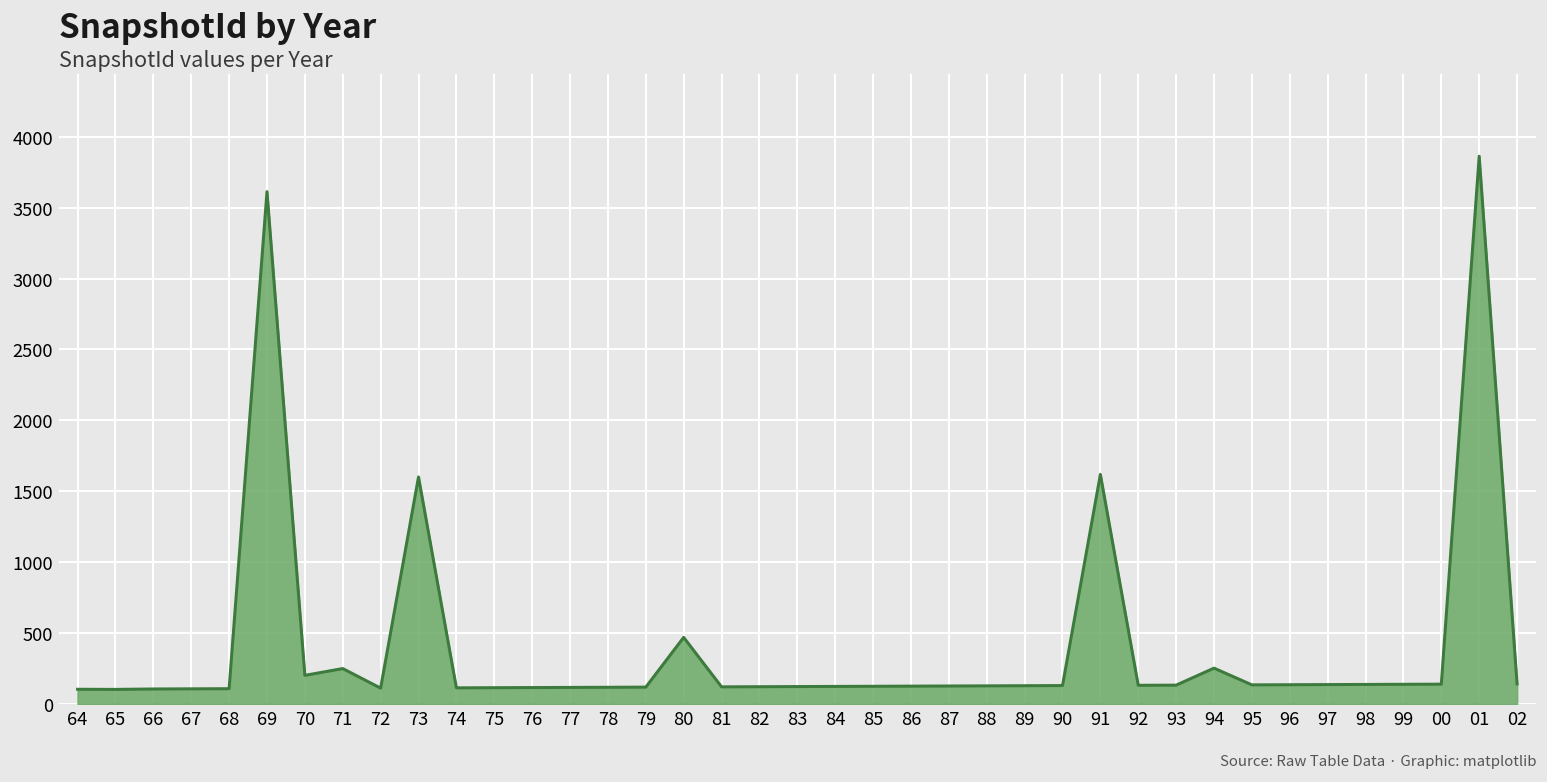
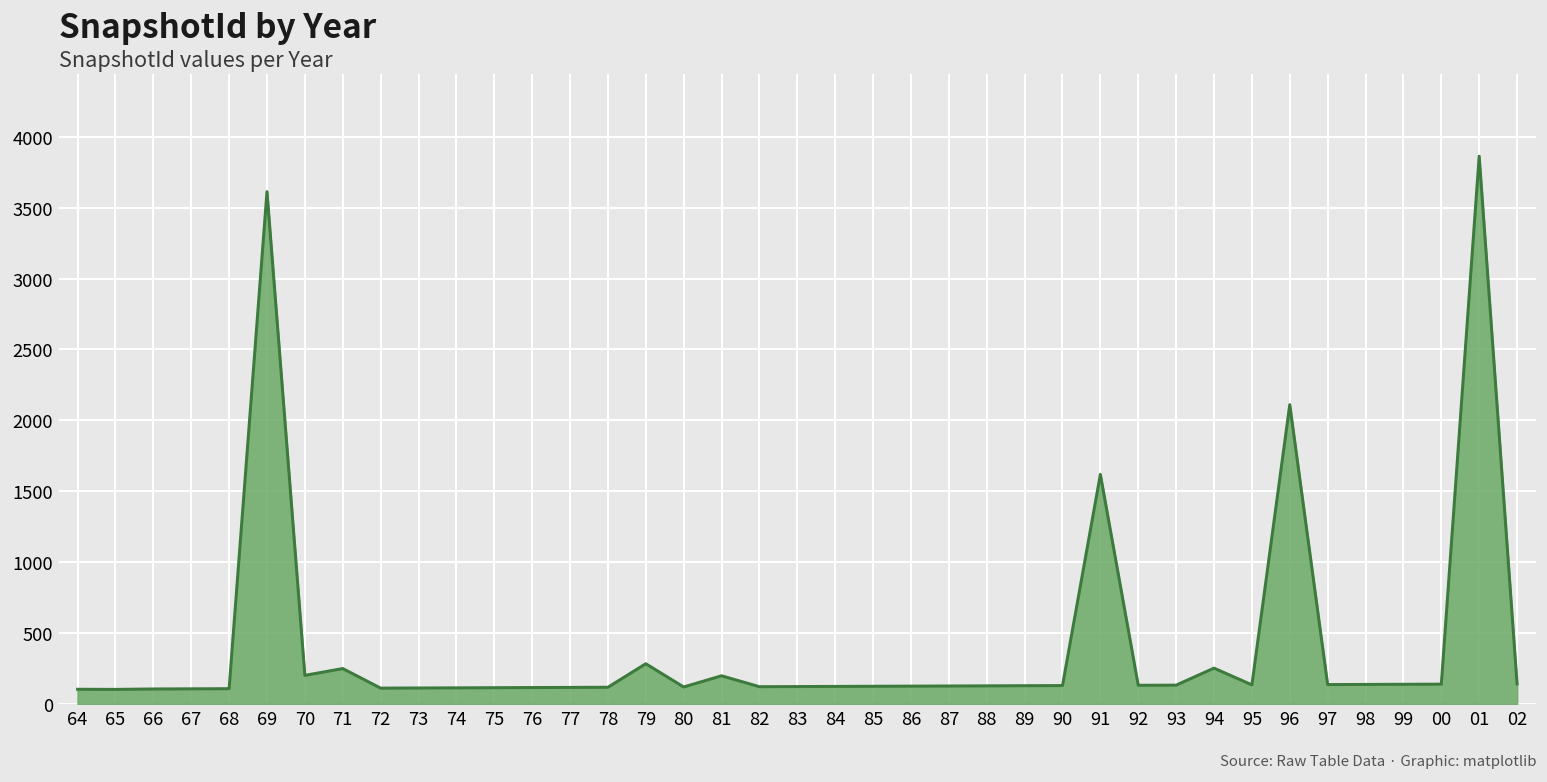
  {
    "64": 100,
    "65": 100,
    "66": 110,
    "67": 110,
    "68": 110,
    "69": 3610,
    "70": 200,
    "71": 250,
    "72": 110,
-   "73": 1600,
+   "73": 110,
    "74": 110,
    "75": 120,
    "76": 120,
    "77": 120,
    "78": 120,
-   "79": 120,
-   "80": 470,
-   "81": 120,
+   "79": 280,
+   "80": 120,
+   "81": 200,
    "82": 120,
    "83": 120,
    "84": 120,
    "85": 130,
    "86": 130,
    "87": 130,
    "88": 130,
    "89": 130,
    "90": 130,
    "91": 1620,
    "92": 130,
    "93": 130,
    "94": 250,
    "95": 140,
-   "96": 140,
+   "96": 2110,
    "97": 140,
    "98": 140,
    "99": 140,
    "00": 140,
    "01": 3860,
    "02": 140
  }
